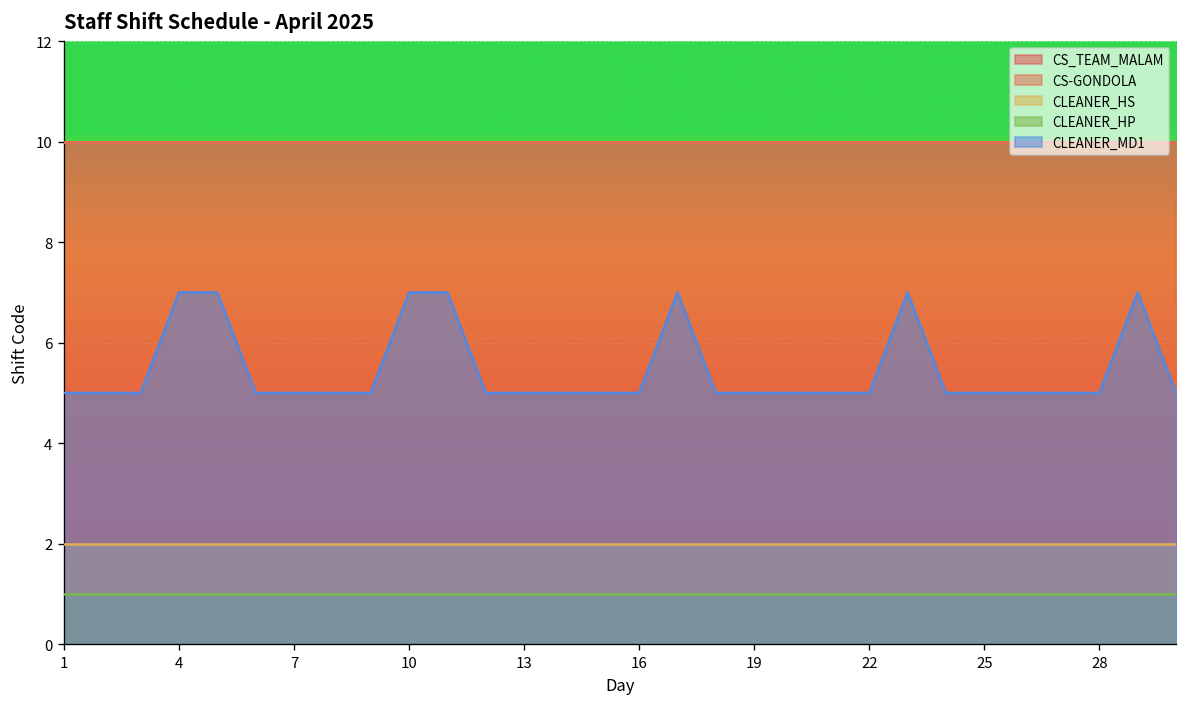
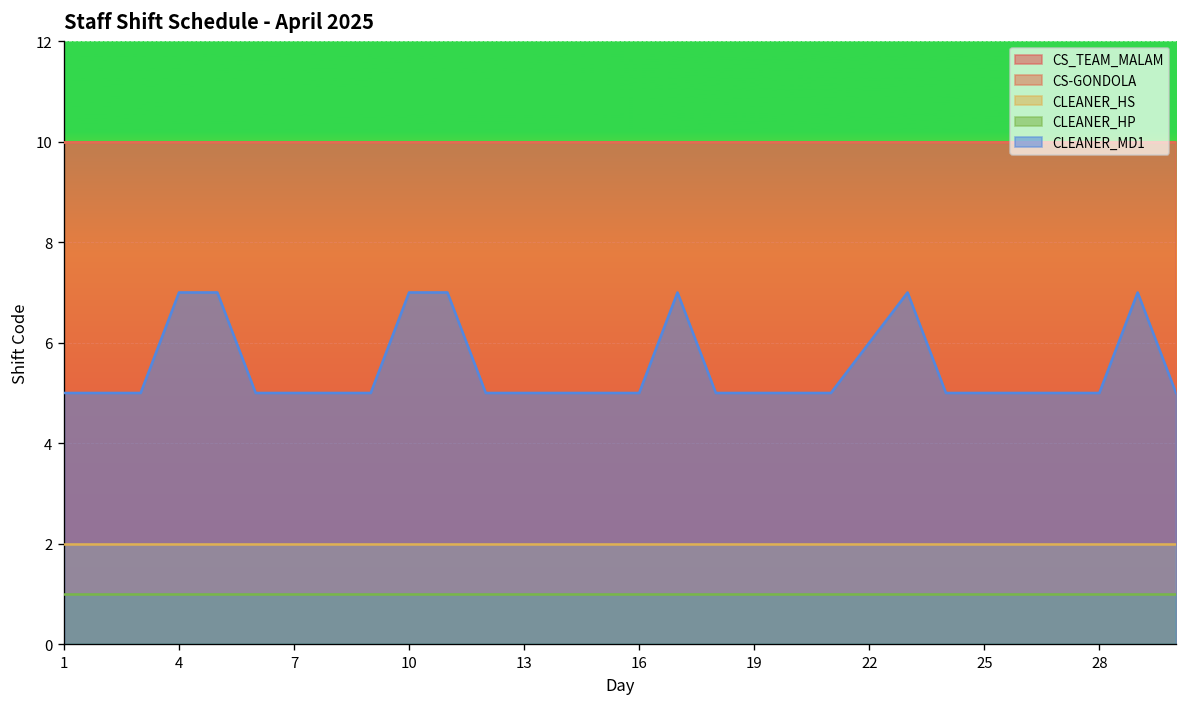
  {
    "CLEANER_HP": {
      "1": 1,
      "4": 1,
      "7": 1,
      "10": 1,
      "13": 1,
      "16": 1,
      "19": 1,
      "22": 1,
      "25": 1,
      "28": 1
    },
    "CLEANER_MD1": {
      "1": 5,
      "4": 7,
      "7": 5,
      "10": 7,
      "13": 5,
      "16": 5,
      "19": 5,
-     "22": 5,
+     "22": 6,
      "25": 5,
      "28": 5
    }
  }
